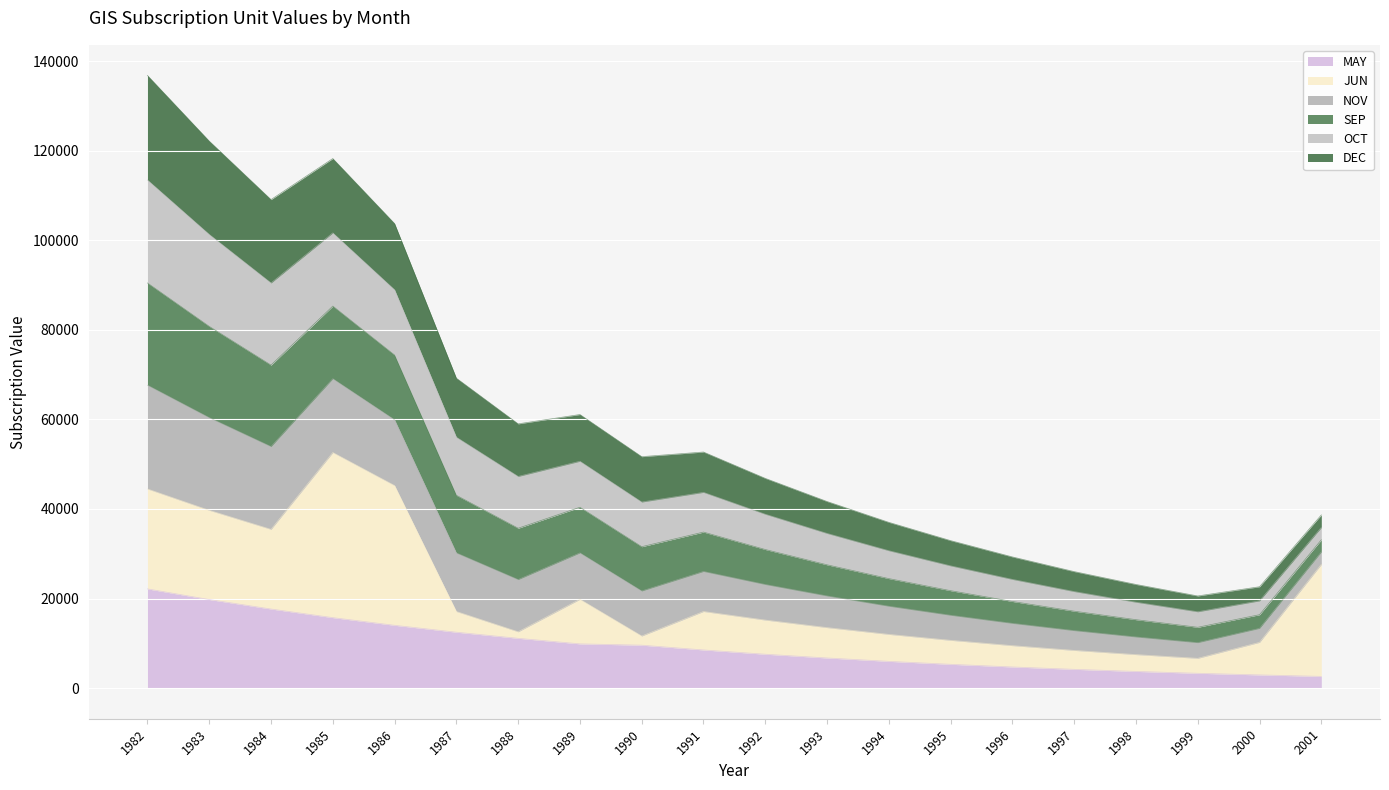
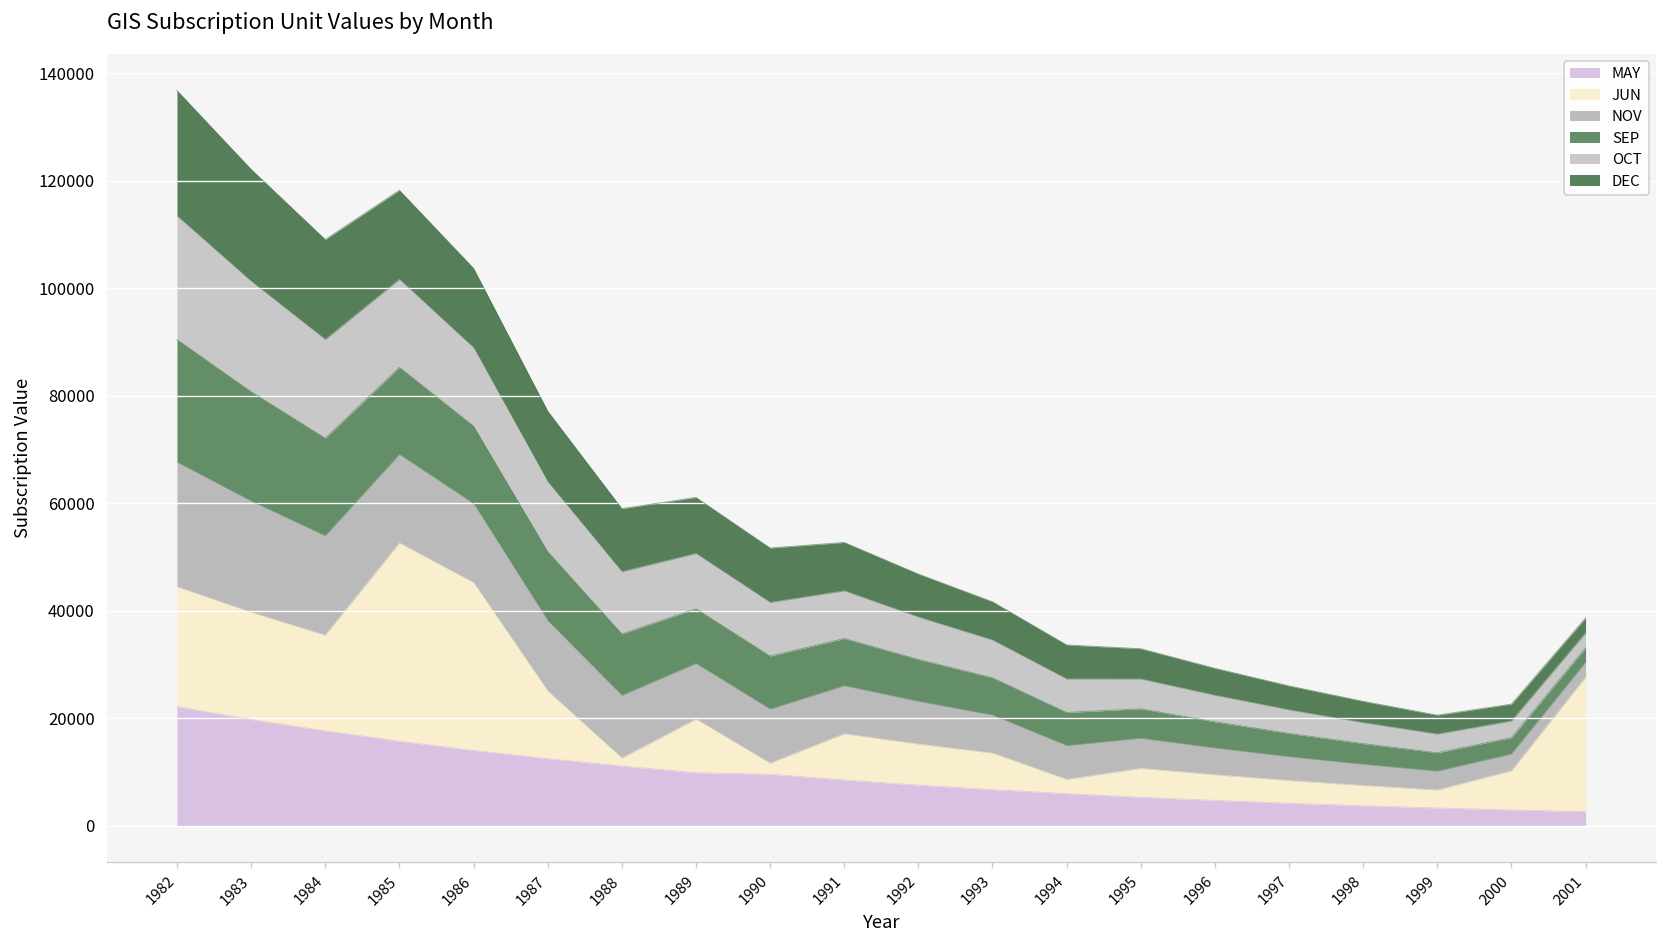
  {
    "JUN": {
      "1982": 22000,
      "1983": 20000,
      "1984": 18000,
      "1985": 37000,
      "1986": 31000,
-     "1987": 5000,
+     "1987": 13000,
      "1988": 1000,
      "1989": 10000,
      "1990": 2000,
      "1991": 9000,
      "1992": 8000,
      "1993": 7000,
-     "1994": 6000,
+     "1994": 3000,
      "1995": 5000,
      "1996": 5000,
      "1997": 4000,
      "1998": 4000,
      "1999": 3000,
      "2000": 7000,
      "2001": 25000
    }
  }
